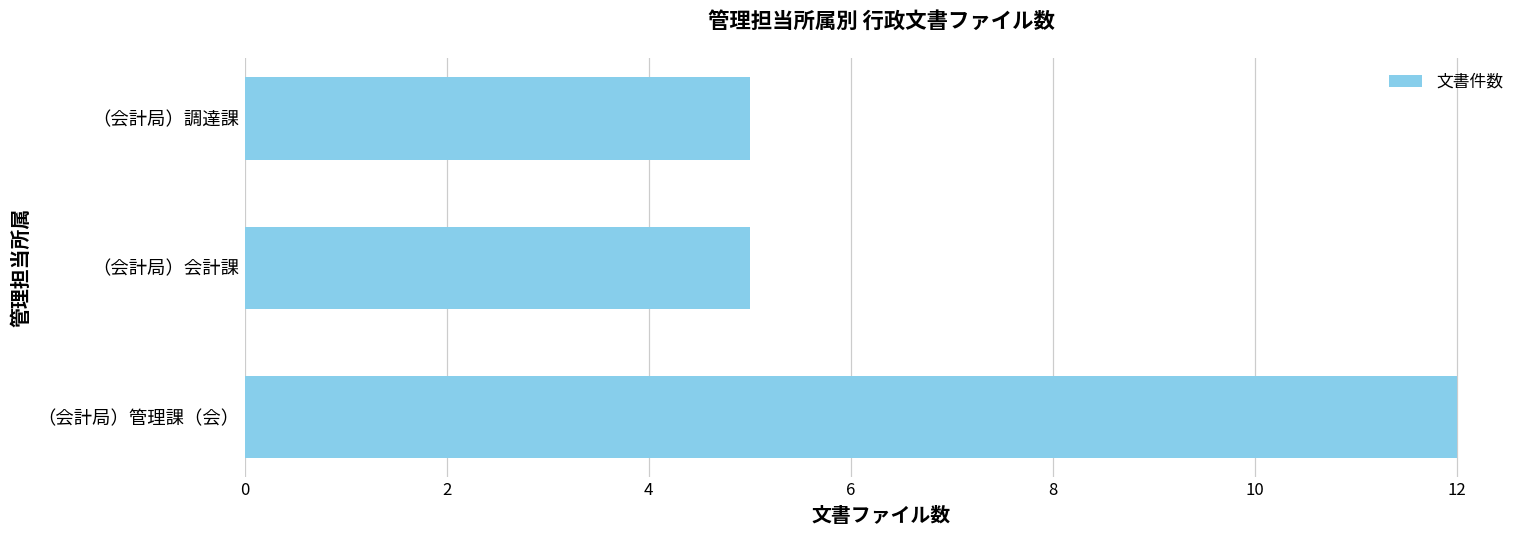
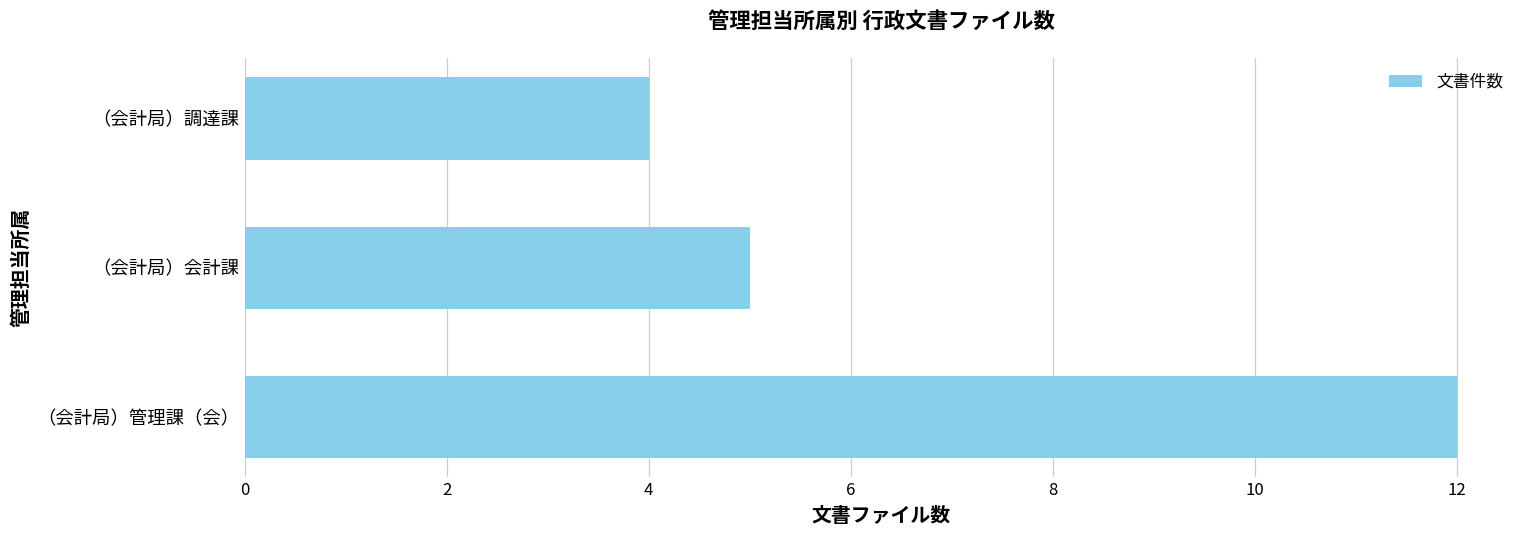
  {
-   "（会計局）調達課": 5,
+   "（会計局）調達課": 4,
    "（会計局）会計課": 5,
    "（会計局）管理課（会）": 12
  }
